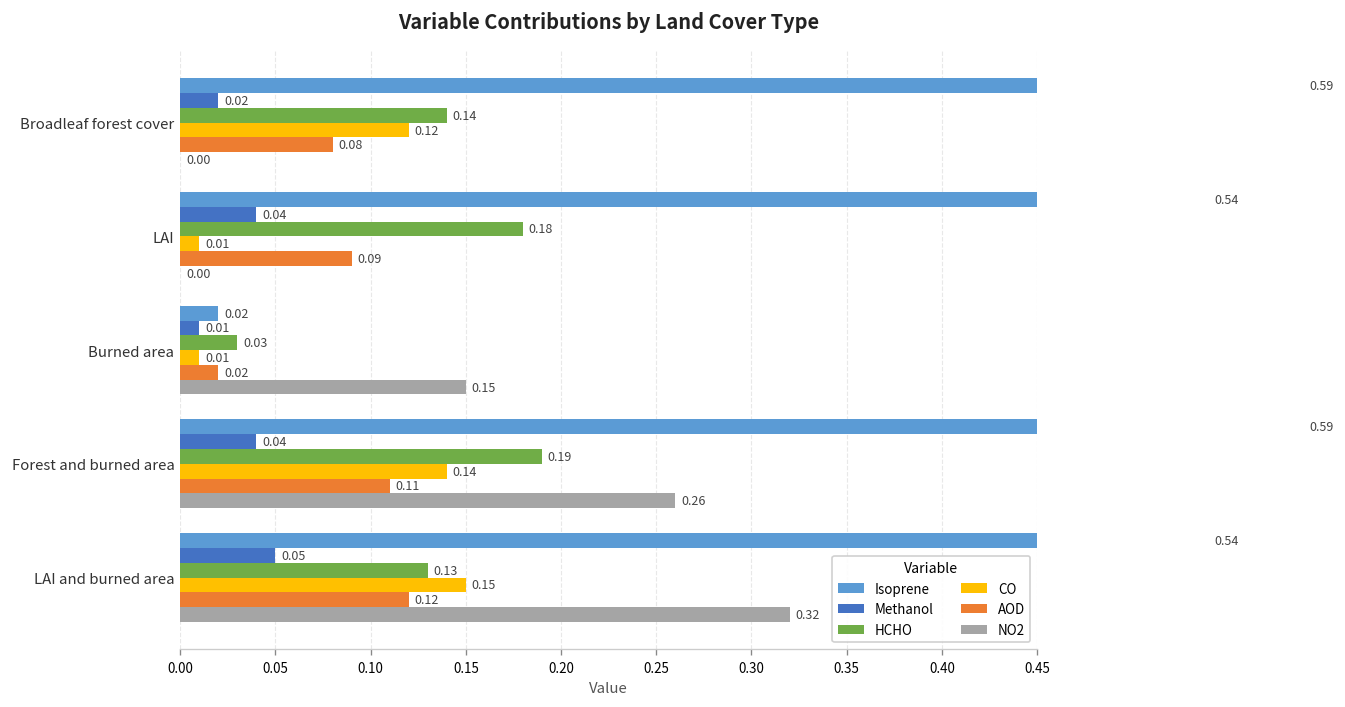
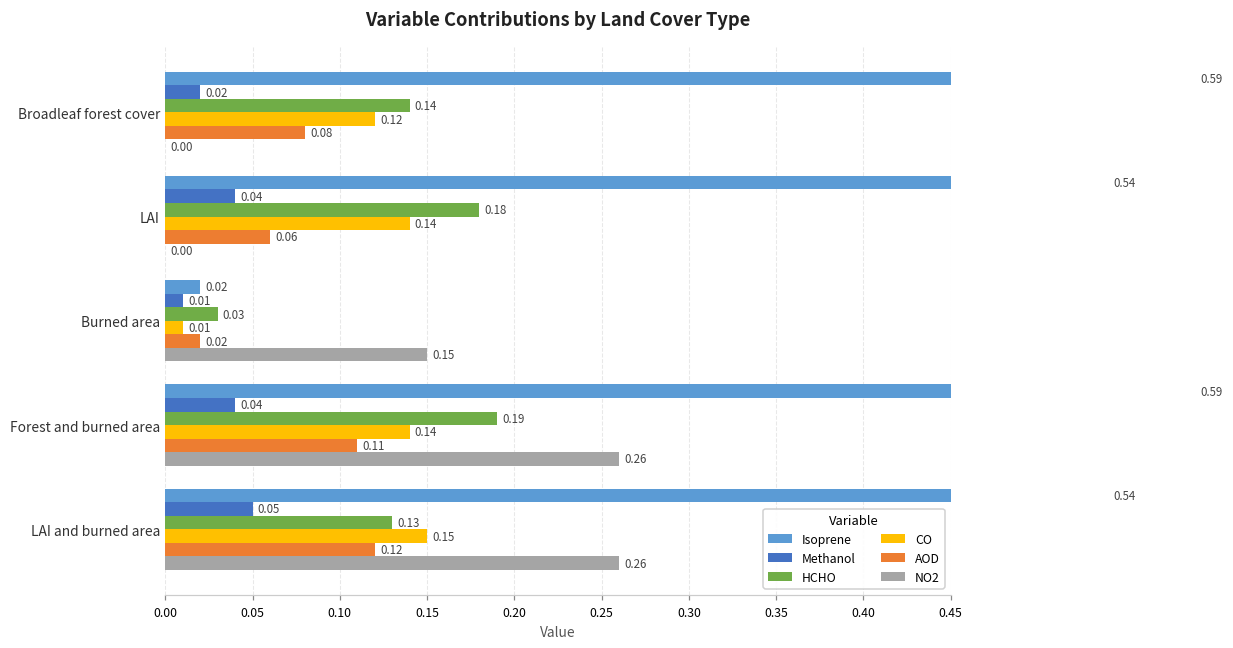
  {
    "HCHO": {
      "Broadleaf forest cover": 0.14,
      "LAI": 0.18,
      "Burned area": 0.03,
      "Forest and burned area": 0.19,
      "LAI and burned area": 0.13
    },
    "CO": {
      "Broadleaf forest cover": 0.12,
-     "LAI": 0.01,
+     "LAI": 0.14,
      "Burned area": 0.01,
      "Forest and burned area": 0.14,
      "LAI and burned area": 0.15
    },
    "AOD": {
      "Broadleaf forest cover": 0.08,
-     "LAI": 0.09,
+     "LAI": 0.06,
      "Burned area": 0.02,
      "Forest and burned area": 0.11,
      "LAI and burned area": 0.12
    },
    "NO2": {
      "Broadleaf forest cover": 0.00,
      "LAI": 0.00,
      "Burned area": 0.15,
      "Forest and burned area": 0.26,
-     "LAI and burned area": 0.32
+     "LAI and burned area": 0.26
    }
  }
